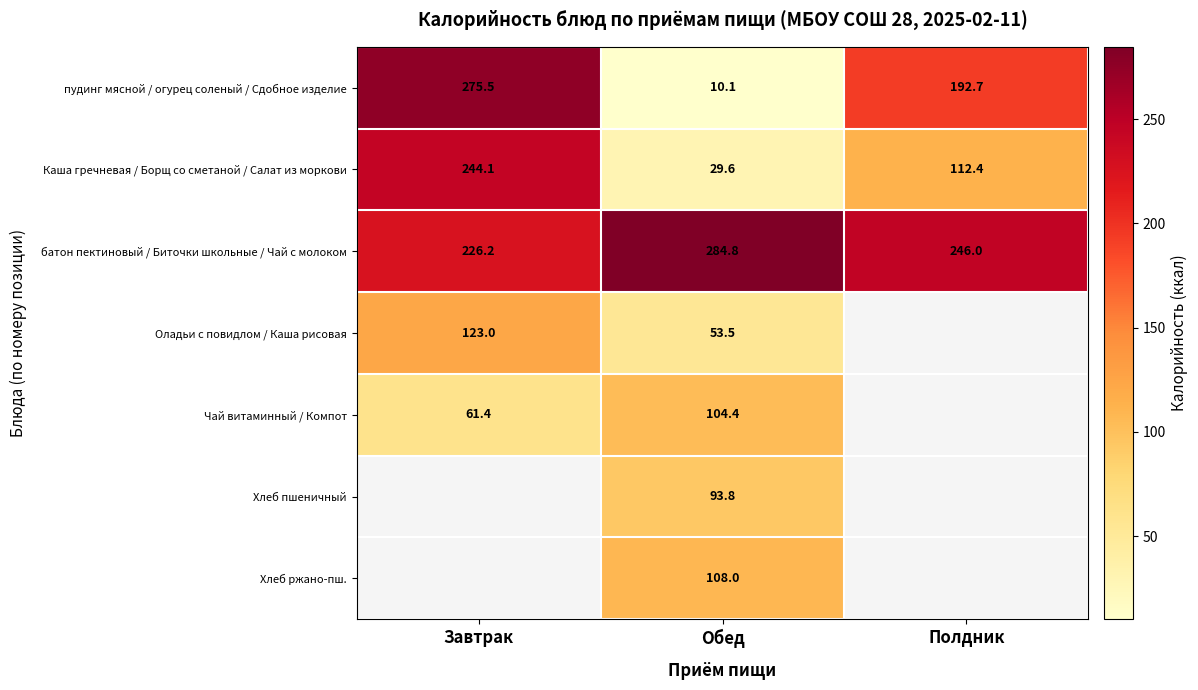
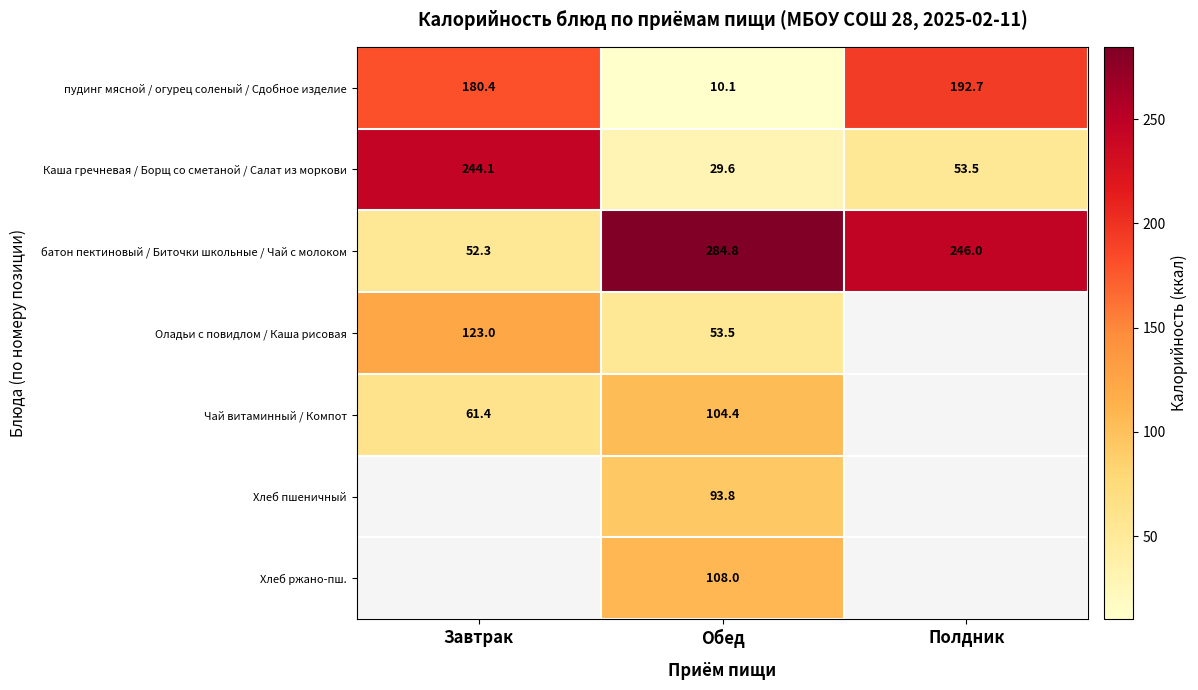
  {
    "пудинг мясной / огурец соленый / Сдобное изделие": {
-     "Завтрак": 275.5,
+     "Завтрак": 180.4,
      "Обед": 10.1,
      "Полдник": 192.7
    },
    "Каша гречневая / Борщ со сметаной / Салат из моркови": {
      "Завтрак": 244.1,
      "Обед": 29.6,
-     "Полдник": 112.4
+     "Полдник": 53.5
    },
    "батон пектиновый / Биточки школьные / Чай с молоком": {
-     "Завтрак": 226.2,
+     "Завтрак": 52.3,
      "Обед": 284.8,
      "Полдник": 246.0
    },
    "Оладьи с повидлом / Каша рисовая": {
      "Завтрак": 123.0,
      "Обед": 53.5
    },
    "Чай витаминный / Компот": {
      "Завтрак": 61.4,
      "Обед": 104.4
    },
    "Хлеб пшеничный": {
      "Обед": 93.8
    },
    "Хлеб ржано-пш.": {
      "Обед": 108.0
    }
  }
